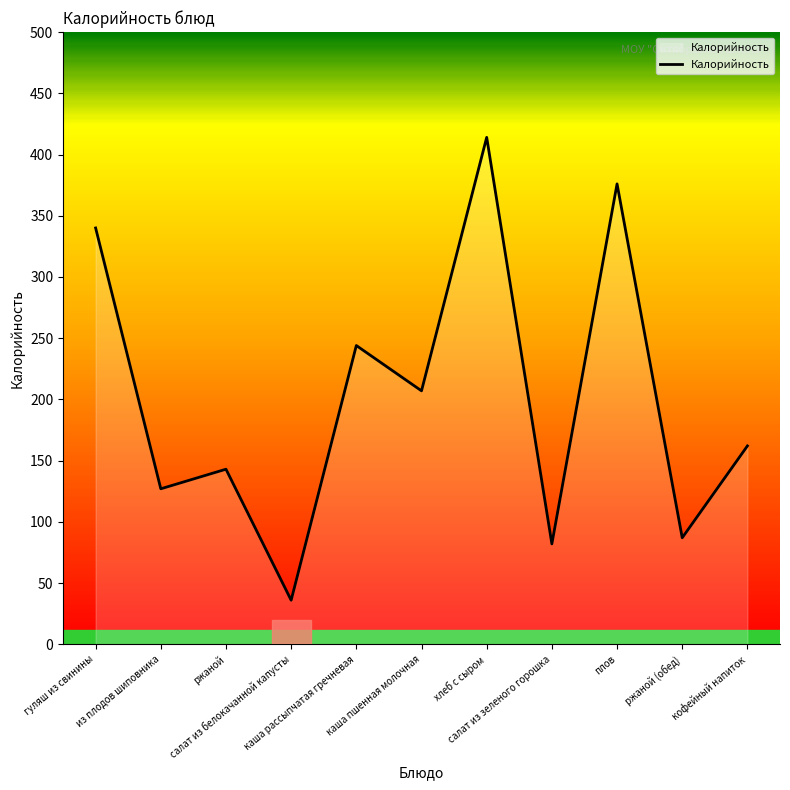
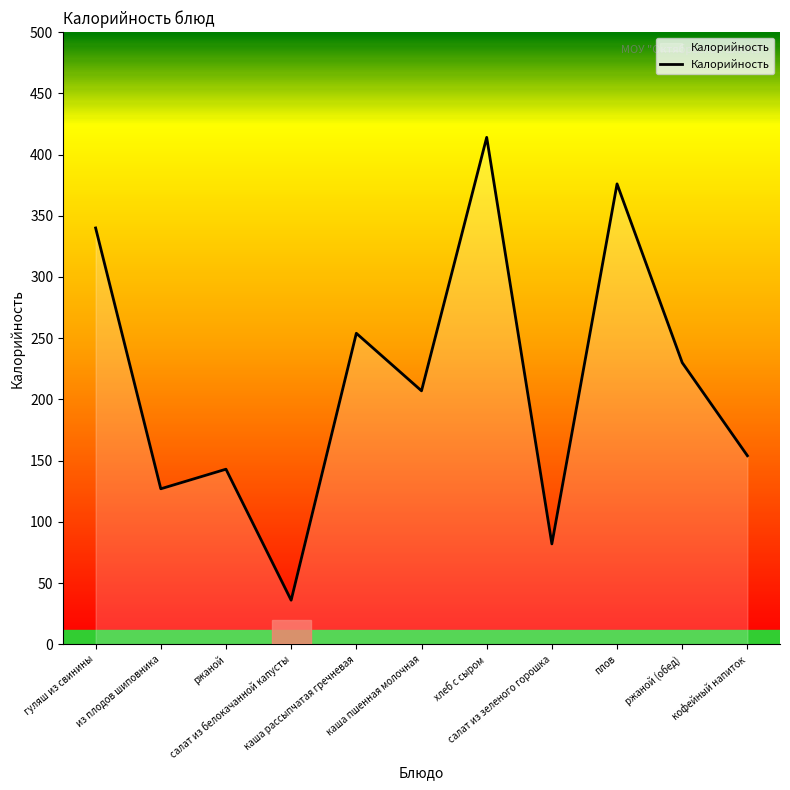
  {
    "гуляш из свинины": 340,
    "из плодов шиповника": 127,
    "ржаной": 143,
    "салат из белокачанной капусты": 36,
-   "каша рассыпчатая гречневая": 244,
+   "каша рассыпчатая гречневая": 254,
    "каша пшенная молочная": 207,
    "хлеб с сыром": 414,
    "салат из зеленого горошка": 82,
    "плов": 376,
-   "ржаной (обед)": 87,
-   "кофейный напиток": 162
+   "ржаной (обед)": 230,
+   "кофейный напиток": 154
  }
